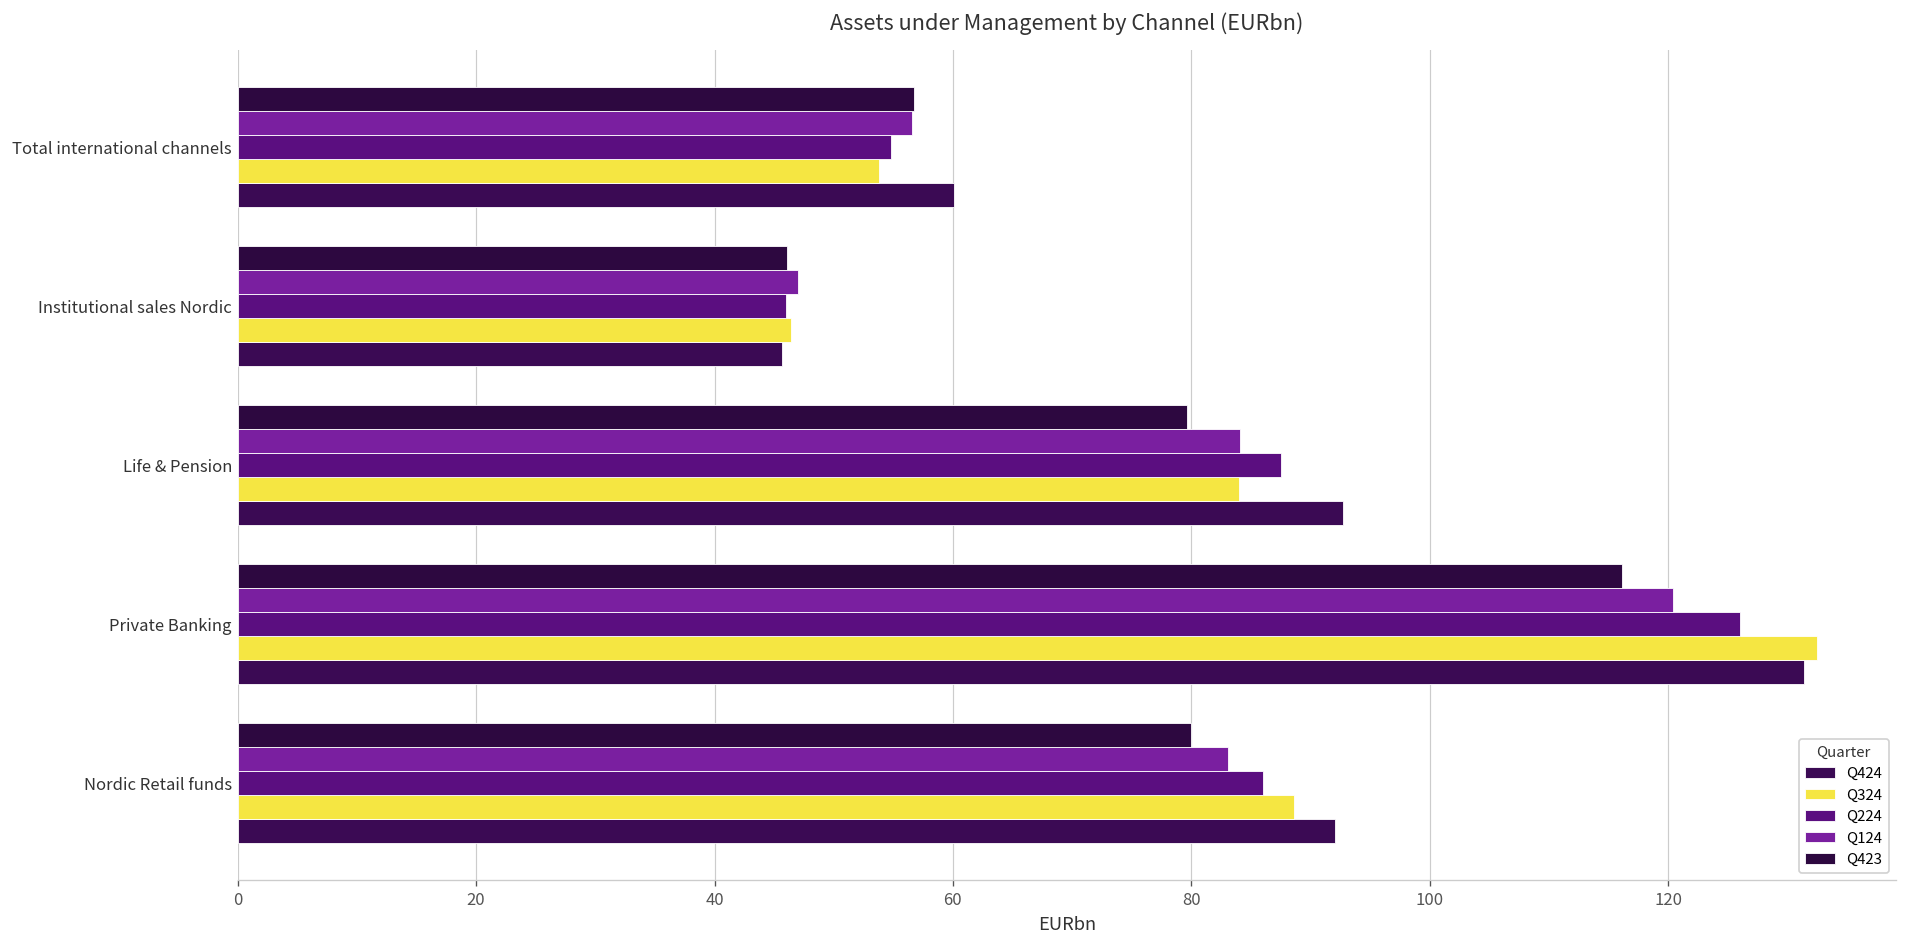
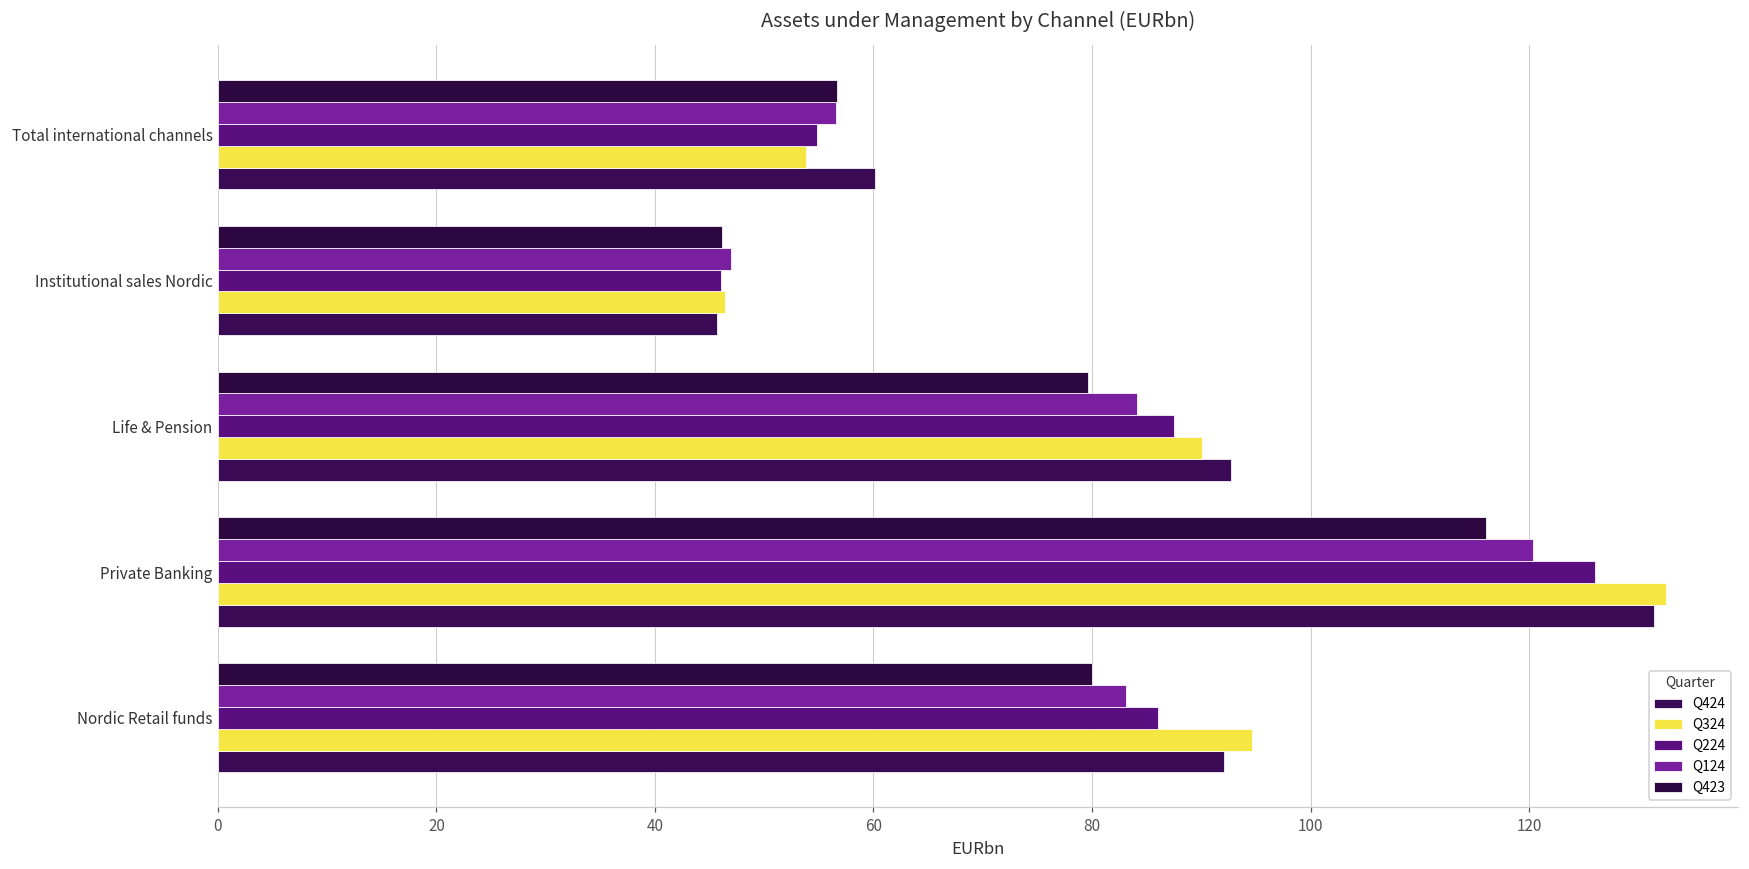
  {
    "Q324": {
      "Total international channels": 54,
      "Institutional sales Nordic": 46,
-     "Life & Pension": 84,
+     "Life & Pension": 90,
      "Private Banking": 133,
-     "Nordic Retail funds": 89
+     "Nordic Retail funds": 95
    }
  }
